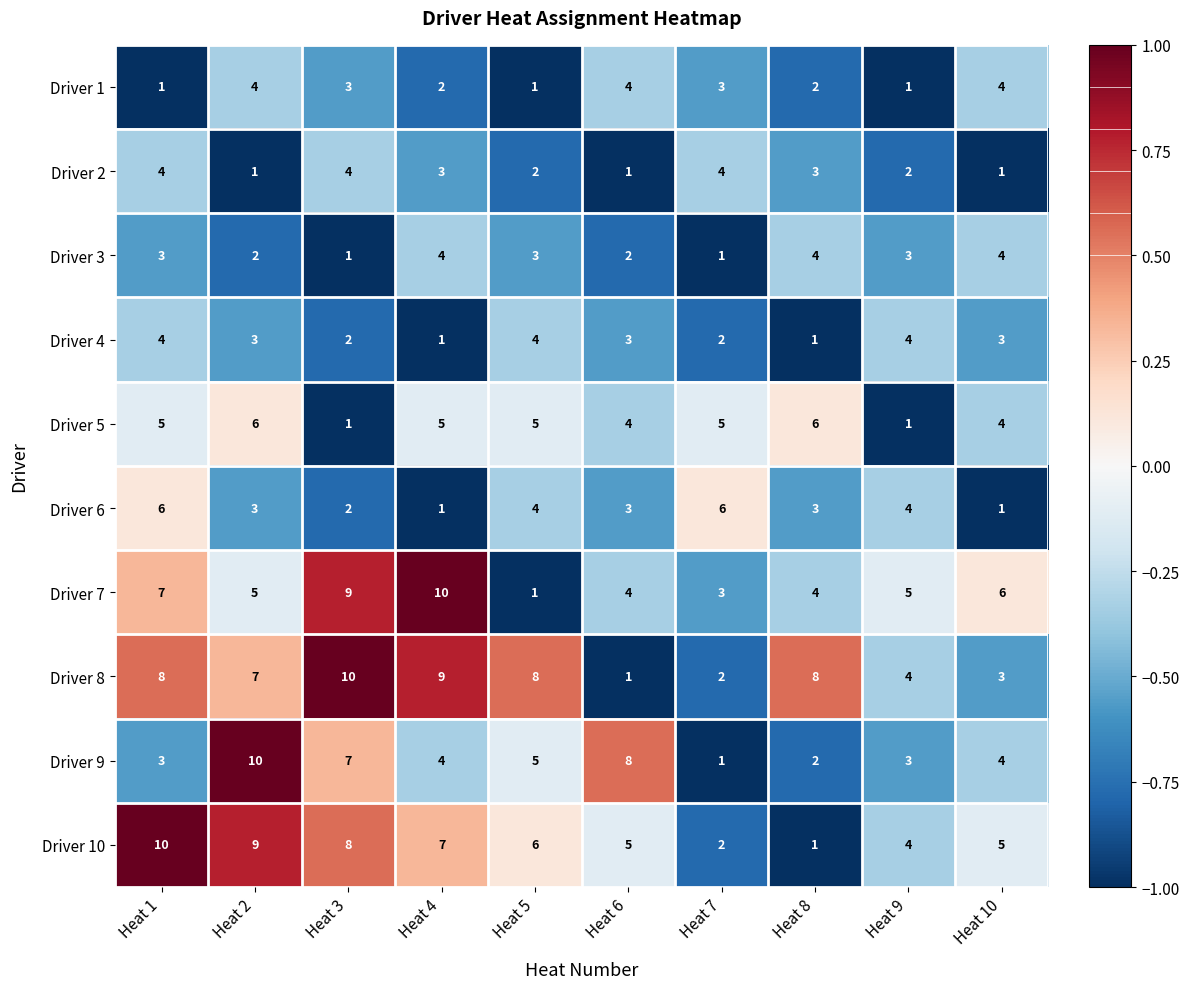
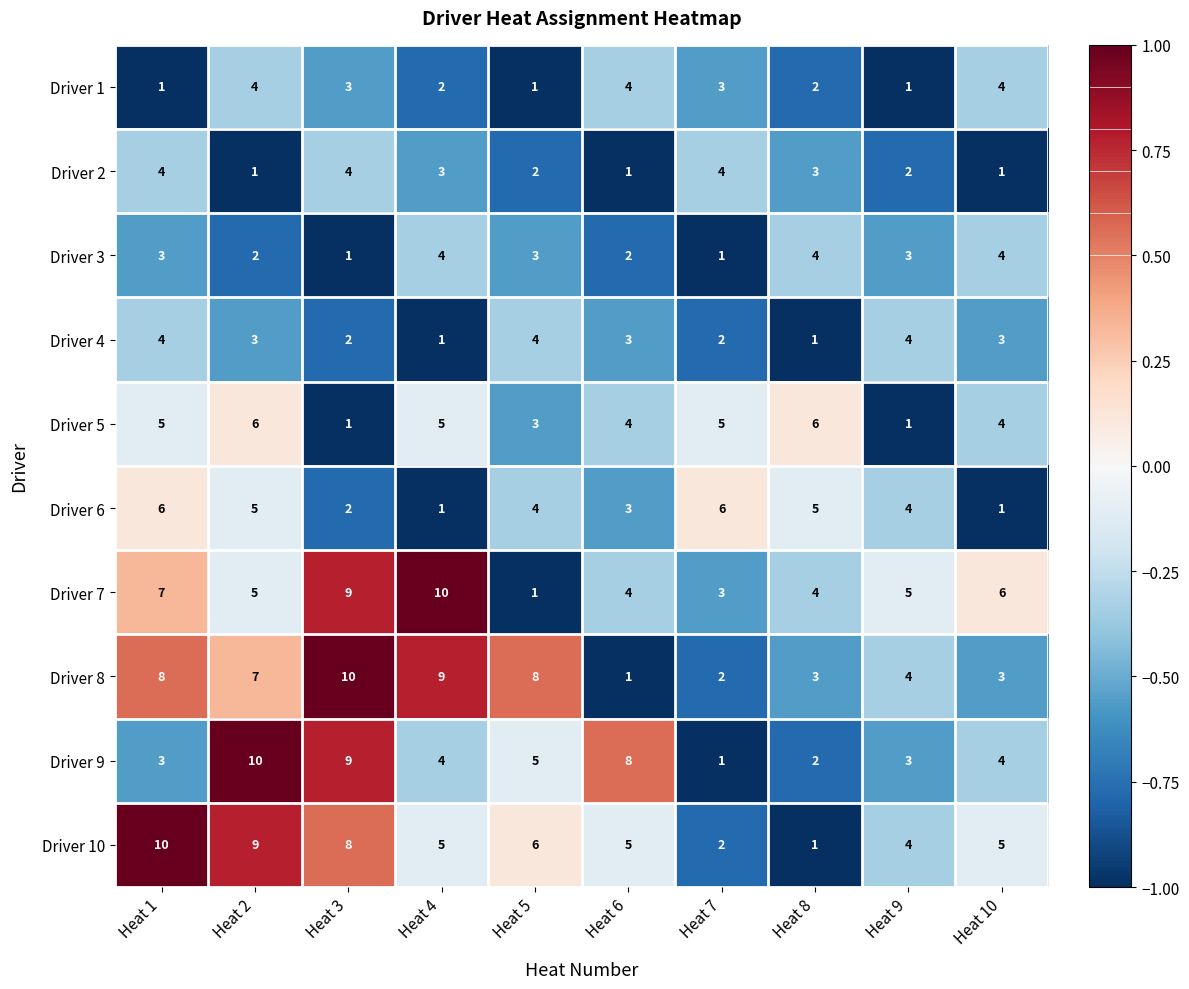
  {
    "Driver 1": {
      "Heat 1": 1,
      "Heat 2": 4,
      "Heat 3": 3,
      "Heat 4": 2,
      "Heat 5": 1,
      "Heat 6": 4,
      "Heat 7": 3,
      "Heat 8": 2,
      "Heat 9": 1,
      "Heat 10": 4
    },
    "Driver 2": {
      "Heat 1": 4,
      "Heat 2": 1,
      "Heat 3": 4,
      "Heat 4": 3,
      "Heat 5": 2,
      "Heat 6": 1,
      "Heat 7": 4,
      "Heat 8": 3,
      "Heat 9": 2,
      "Heat 10": 1
    },
    "Driver 3": {
      "Heat 1": 3,
      "Heat 2": 2,
      "Heat 3": 1,
      "Heat 4": 4,
      "Heat 5": 3,
      "Heat 6": 2,
      "Heat 7": 1,
      "Heat 8": 4,
      "Heat 9": 3,
      "Heat 10": 4
    },
    "Driver 4": {
      "Heat 1": 4,
      "Heat 2": 3,
      "Heat 3": 2,
      "Heat 4": 1,
      "Heat 5": 4,
      "Heat 6": 3,
      "Heat 7": 2,
      "Heat 8": 1,
      "Heat 9": 4,
      "Heat 10": 3
    },
    "Driver 5": {
      "Heat 1": 5,
      "Heat 2": 6,
      "Heat 3": 1,
      "Heat 4": 5,
-     "Heat 5": 5,
+     "Heat 5": 3,
      "Heat 6": 4,
      "Heat 7": 5,
      "Heat 8": 6,
      "Heat 9": 1,
      "Heat 10": 4
    },
    "Driver 6": {
      "Heat 1": 6,
-     "Heat 2": 3,
+     "Heat 2": 5,
      "Heat 3": 2,
      "Heat 4": 1,
      "Heat 5": 4,
      "Heat 6": 3,
      "Heat 7": 6,
-     "Heat 8": 3,
+     "Heat 8": 5,
      "Heat 9": 4,
      "Heat 10": 1
    },
    "Driver 7": {
      "Heat 1": 7,
      "Heat 2": 5,
      "Heat 3": 9,
      "Heat 4": 10,
      "Heat 5": 1,
      "Heat 6": 4,
      "Heat 7": 3,
      "Heat 8": 4,
      "Heat 9": 5,
      "Heat 10": 6
    },
    "Driver 8": {
      "Heat 1": 8,
      "Heat 2": 7,
      "Heat 3": 10,
      "Heat 4": 9,
      "Heat 5": 8,
      "Heat 6": 1,
      "Heat 7": 2,
-     "Heat 8": 8,
+     "Heat 8": 3,
      "Heat 9": 4,
      "Heat 10": 3
    },
    "Driver 9": {
      "Heat 1": 3,
      "Heat 2": 10,
-     "Heat 3": 7,
+     "Heat 3": 9,
      "Heat 4": 4,
      "Heat 5": 5,
      "Heat 6": 8,
      "Heat 7": 1,
      "Heat 8": 2,
      "Heat 9": 3,
      "Heat 10": 4
    },
    "Driver 10": {
      "Heat 1": 10,
      "Heat 2": 9,
      "Heat 3": 8,
-     "Heat 4": 7,
+     "Heat 4": 5,
      "Heat 5": 6,
      "Heat 6": 5,
      "Heat 7": 2,
      "Heat 8": 1,
      "Heat 9": 4,
      "Heat 10": 5
    }
  }
